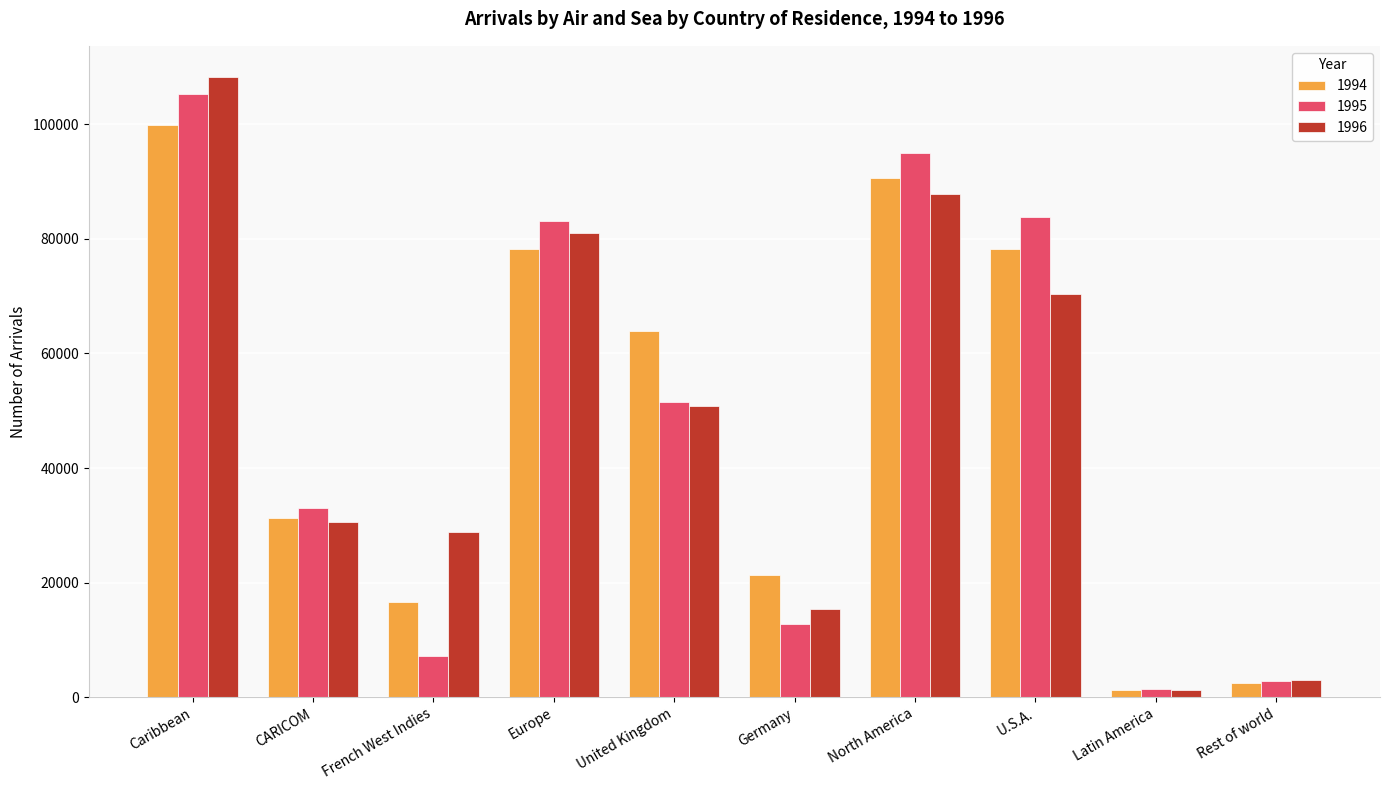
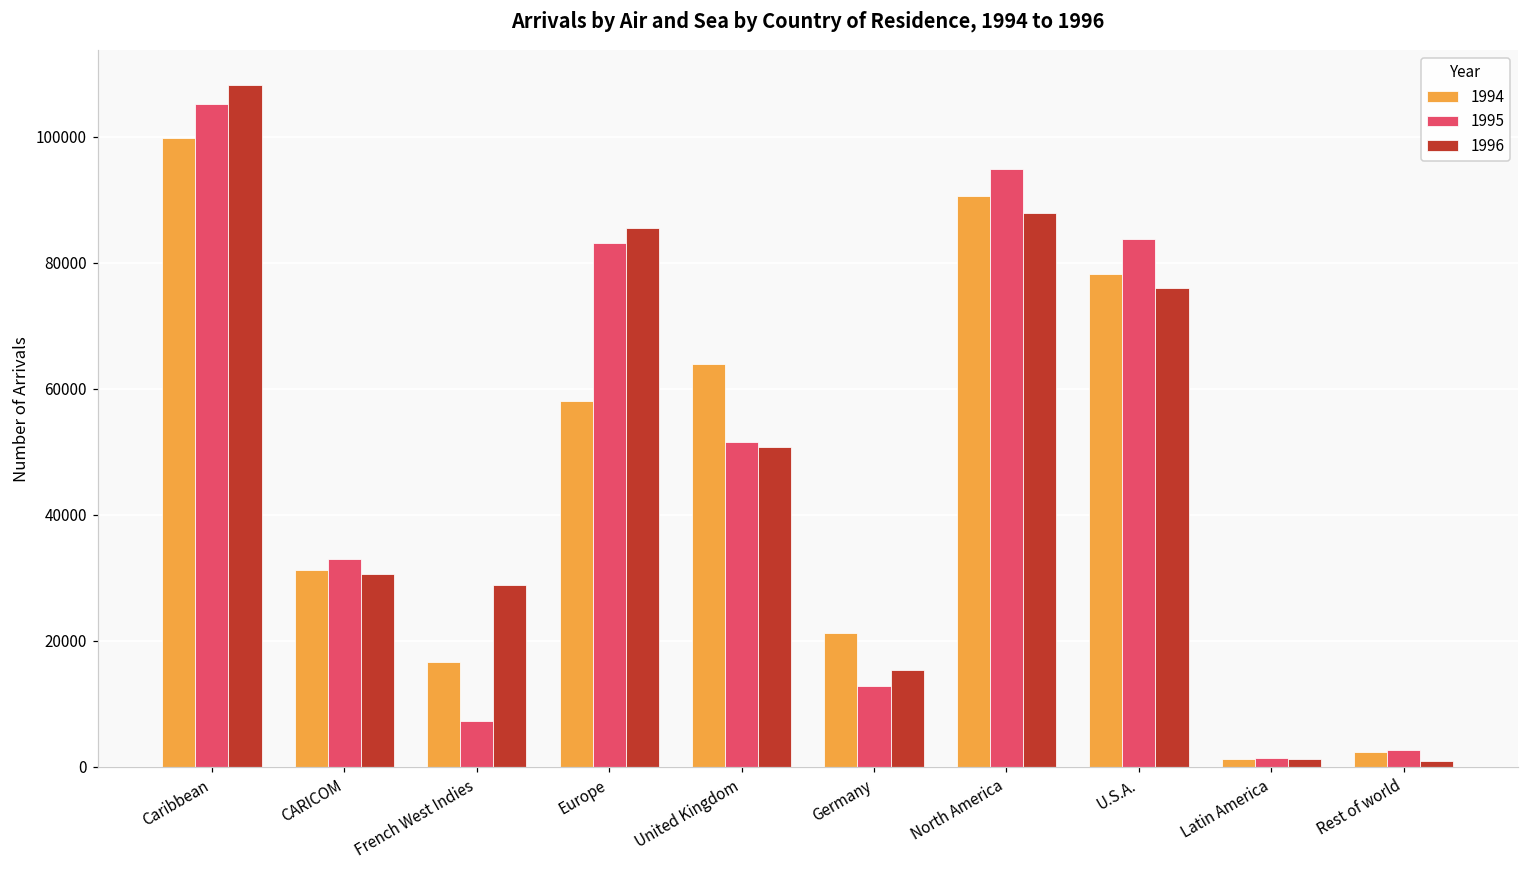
  {
    "1994": {
      "Caribbean": 100000,
      "CARICOM": 31000,
      "French West Indies": 17000,
-     "Europe": 78000,
+     "Europe": 58000,
      "United Kingdom": 64000,
      "Germany": 21000,
      "North America": 91000,
      "U.S.A.": 78000,
      "Latin America": 1000,
      "Rest of world": 2000
    },
    "1995": {
      "Caribbean": 105000,
      "CARICOM": 33000,
      "French West Indies": 7000,
      "Europe": 83000,
      "United Kingdom": 52000,
      "Germany": 13000,
      "North America": 95000,
      "U.S.A.": 84000,
      "Latin America": 1000,
      "Rest of world": 3000
    },
    "1996": {
      "Caribbean": 108000,
      "CARICOM": 31000,
      "French West Indies": 29000,
-     "Europe": 81000,
+     "Europe": 85000,
      "United Kingdom": 51000,
      "Germany": 15000,
      "North America": 88000,
-     "U.S.A.": 70000,
+     "U.S.A.": 76000,
      "Latin America": 1000,
-     "Rest of world": 3000
+     "Rest of world": 1000
    }
  }
